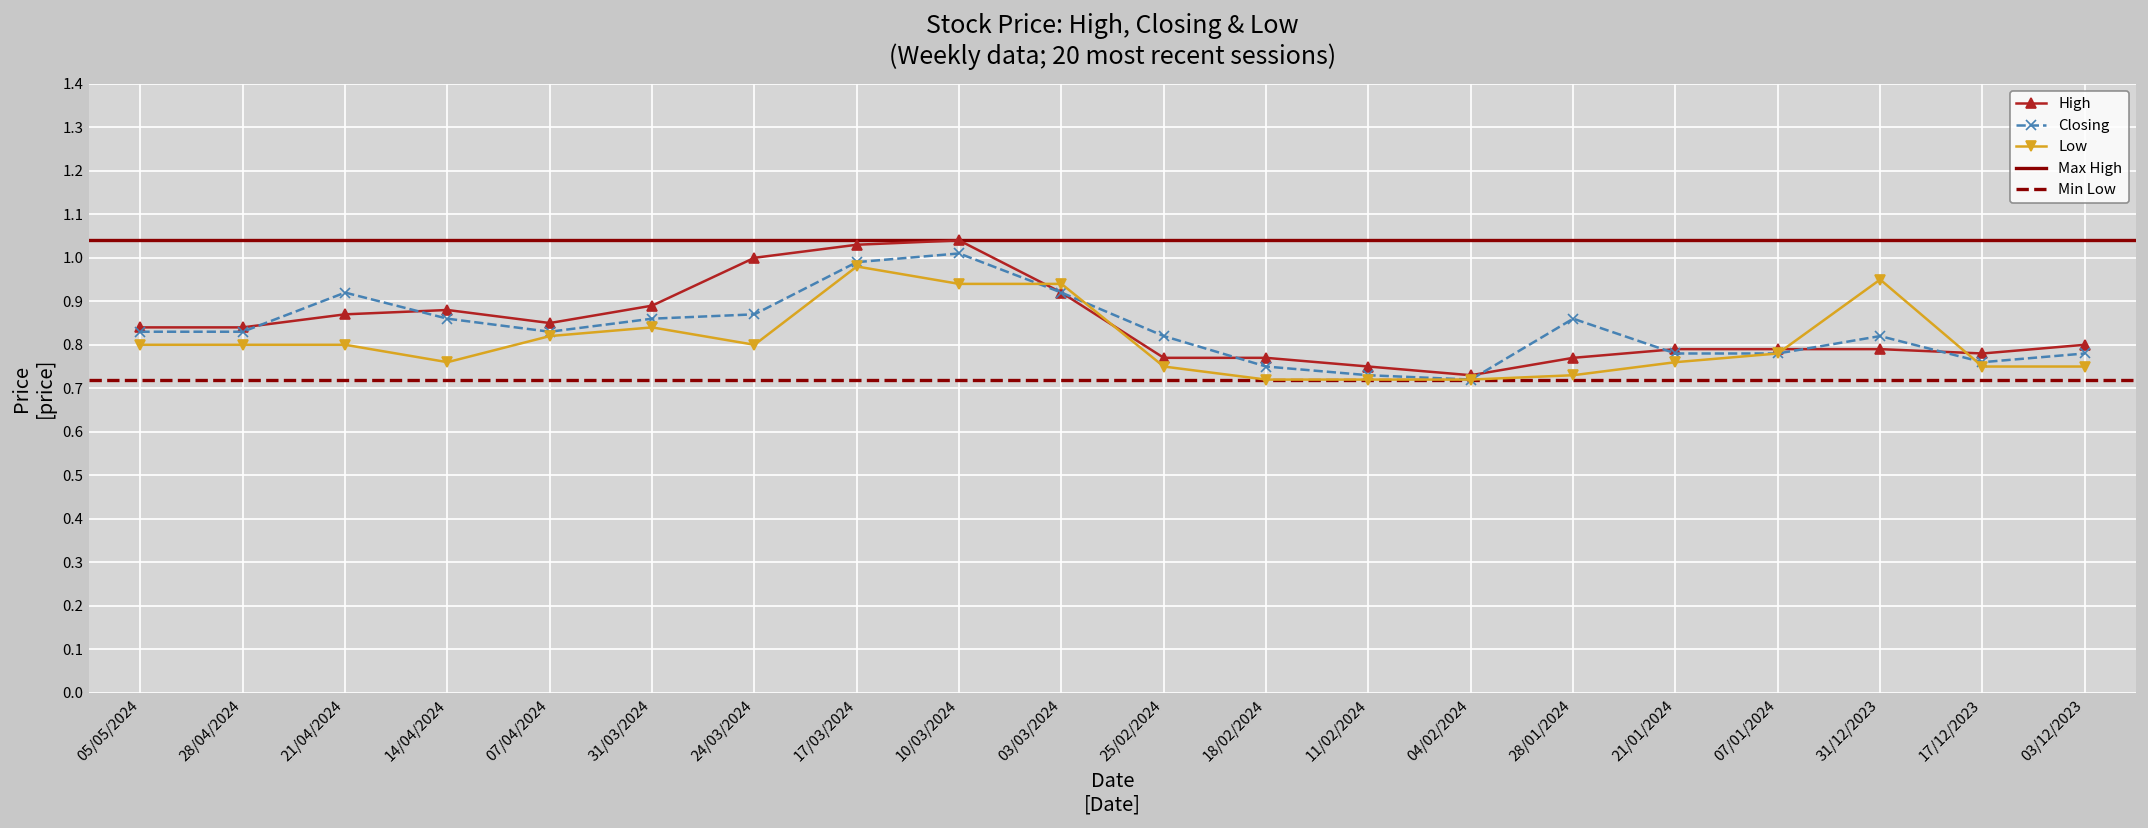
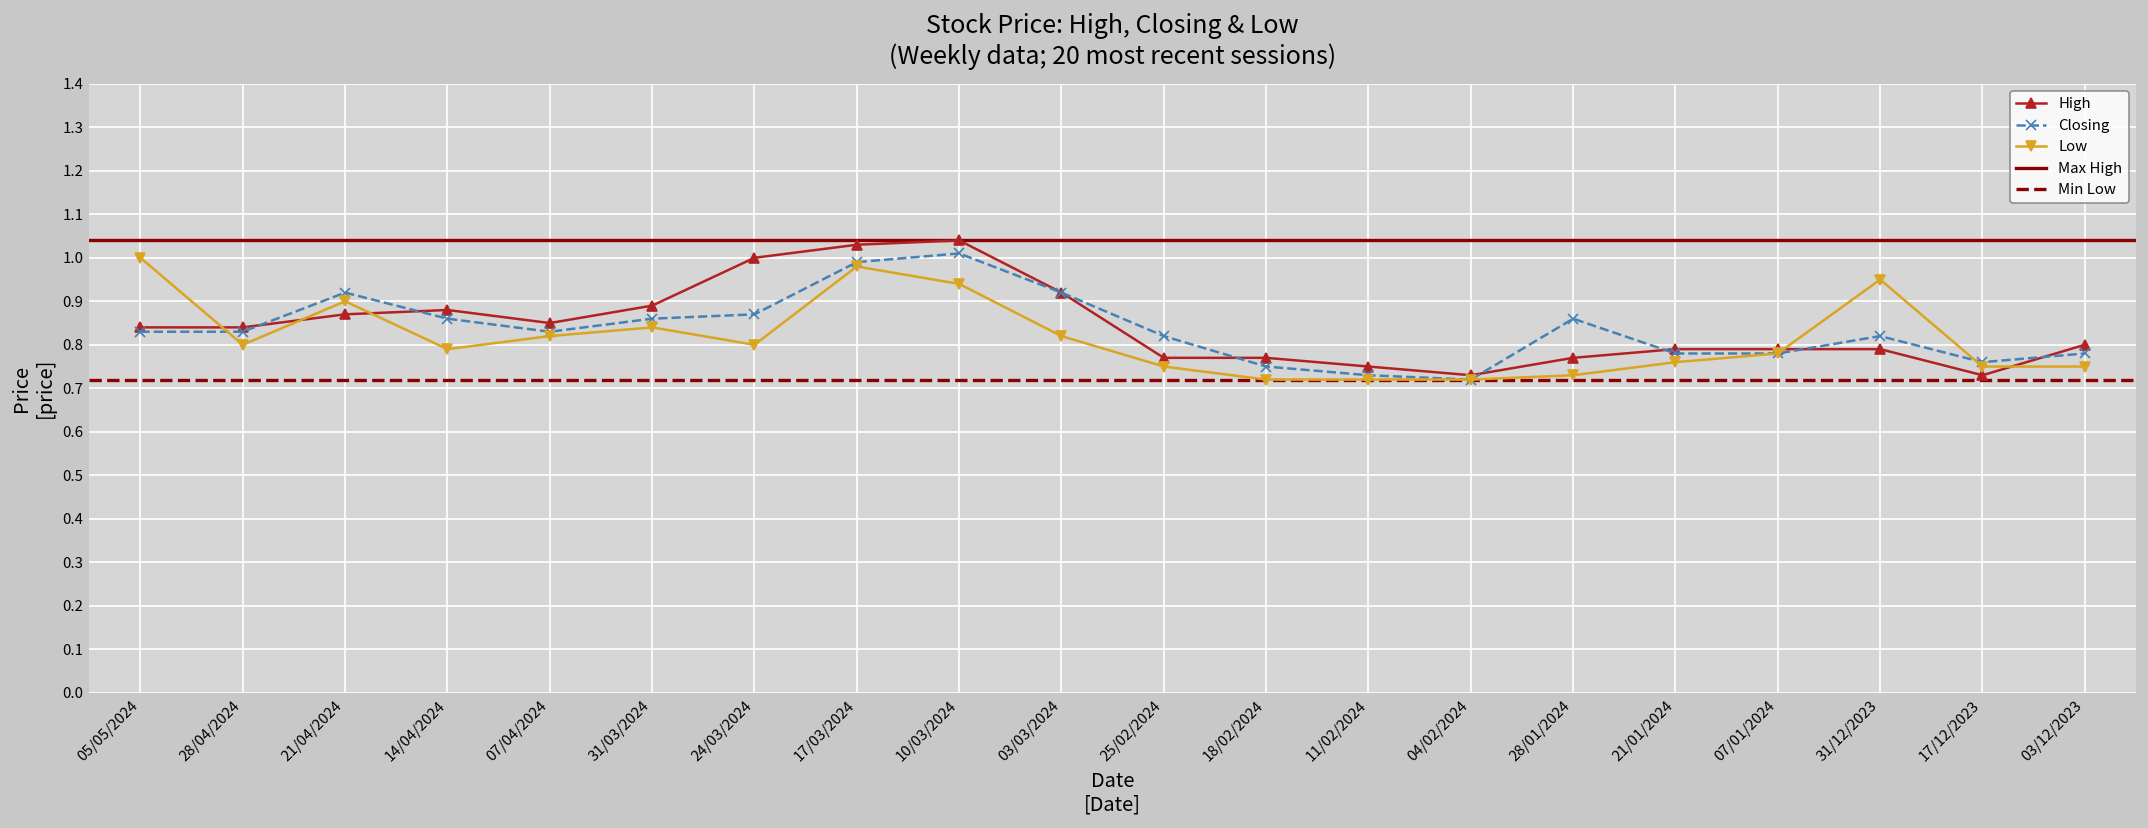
  {
    "High": {
      "05/05/2024": 0.84,
      "28/04/2024": 0.84,
      "21/04/2024": 0.87,
      "14/04/2024": 0.88,
      "07/04/2024": 0.85,
      "31/03/2024": 0.89,
      "24/03/2024": 1.00,
      "17/03/2024": 1.03,
      "10/03/2024": 1.04,
      "25/02/2024": 0.77,
      "18/02/2024": 0.77,
      "11/02/2024": 0.75,
      "04/02/2024": 0.73,
      "28/01/2024": 0.77,
      "21/01/2024": 0.79,
      "07/01/2024": 0.79,
      "31/12/2023": 0.79,
-     "17/12/2023": 0.78,
+     "17/12/2023": 0.73,
      "03/12/2023": 0.80
    },
    "Closing": {
      "05/05/2024": 0.83,
      "28/04/2024": 0.83,
      "21/04/2024": 0.92,
      "14/04/2024": 0.86,
      "07/04/2024": 0.83,
      "31/03/2024": 0.86,
      "24/03/2024": 0.87,
      "17/03/2024": 0.99,
      "10/03/2024": 1.01,
      "25/02/2024": 0.82,
      "18/02/2024": 0.75,
      "11/02/2024": 0.73,
      "28/01/2024": 0.86,
      "21/01/2024": 0.78,
      "31/12/2023": 0.82,
      "17/12/2023": 0.76,
      "03/12/2023": 0.78
    },
    "Low": {
-     "05/05/2024": 0.8,
+     "05/05/2024": 1.0,
      "28/04/2024": 0.80,
-     "21/04/2024": 0.8,
-     "14/04/2024": 0.76,
+     "21/04/2024": 0.9,
+     "14/04/2024": 0.79,
      "07/04/2024": 0.82,
      "31/03/2024": 0.84,
      "24/03/2024": 0.80,
      "17/03/2024": 0.98,
      "10/03/2024": 0.94,
-     "03/03/2024": 0.94,
+     "03/03/2024": 0.82,
      "25/02/2024": 0.75,
      "18/02/2024": 0.72,
      "11/02/2024": 0.72,
      "28/01/2024": 0.73,
      "21/01/2024": 0.76,
      "31/12/2023": 0.95,
      "17/12/2023": 0.75,
      "03/12/2023": 0.75
    }
  }
